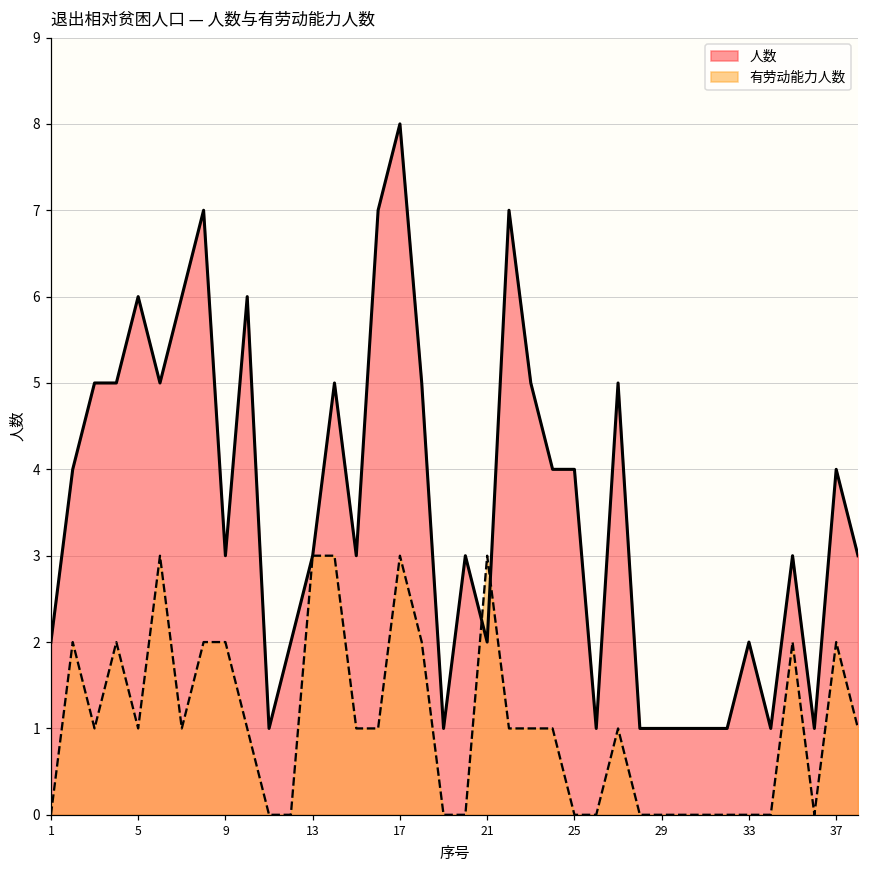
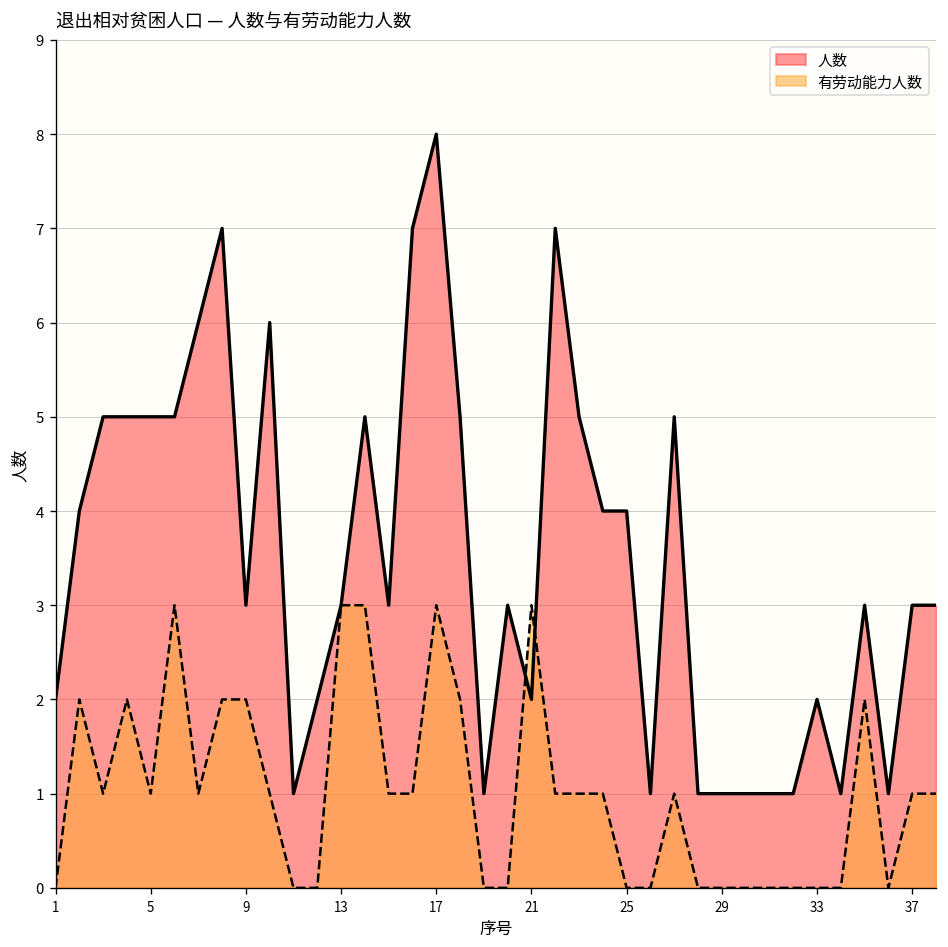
  {
    "人数": {
      "1": 2,
-     "5": 6,
+     "5": 5,
      "9": 3,
      "17": 8,
      "21": 2,
      "25": 4,
      "29": 1,
      "33": 2,
-     "37": 4
+     "37": 3
    },
    "有劳动能力人数": {
      "1": 0,
      "5": 1,
      "9": 2,
      "17": 3,
      "21": 3,
      "25": 0,
      "29": 0,
      "33": 0,
-     "37": 2
+     "37": 1
    }
  }
